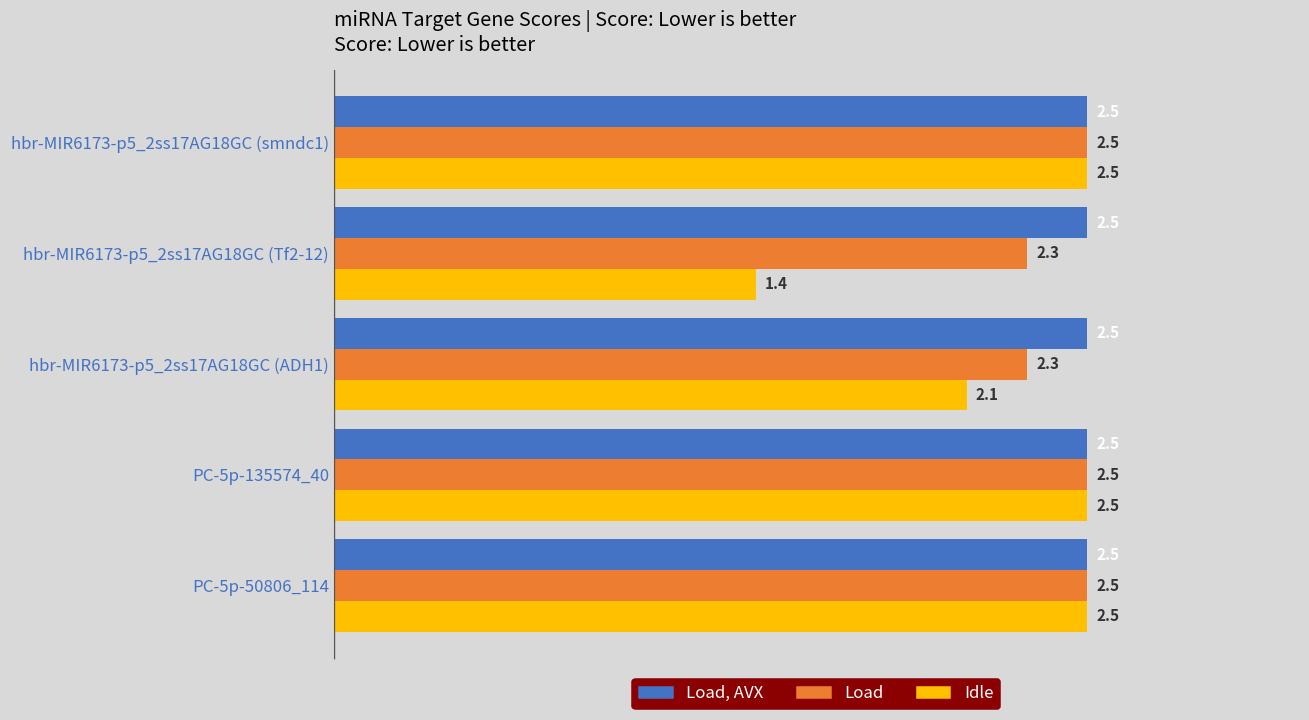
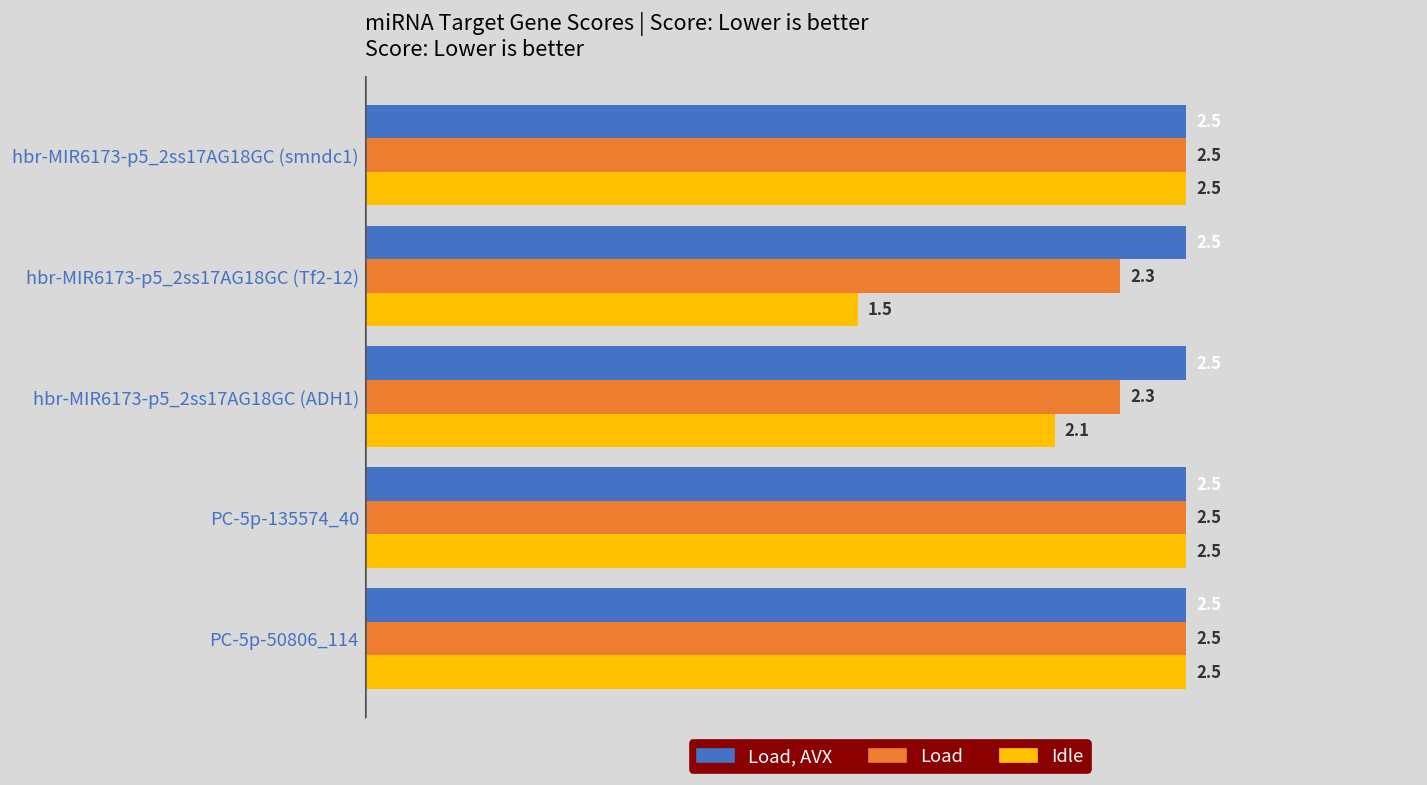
  {
    "Load": {
      "hbr-MIR6173-p5_2ss17AG18GC (smndc1)": 2.5,
      "hbr-MIR6173-p5_2ss17AG18GC (Tf2-12)": 2.3,
      "hbr-MIR6173-p5_2ss17AG18GC (ADH1)": 2.3,
      "PC-5p-135574_40": 2.5,
      "PC-5p-50806_114": 2.5
    },
    "Idle": {
      "hbr-MIR6173-p5_2ss17AG18GC (smndc1)": 2.5,
-     "hbr-MIR6173-p5_2ss17AG18GC (Tf2-12)": 1.4,
+     "hbr-MIR6173-p5_2ss17AG18GC (Tf2-12)": 1.5,
      "hbr-MIR6173-p5_2ss17AG18GC (ADH1)": 2.1,
      "PC-5p-135574_40": 2.5,
      "PC-5p-50806_114": 2.5
    }
  }
